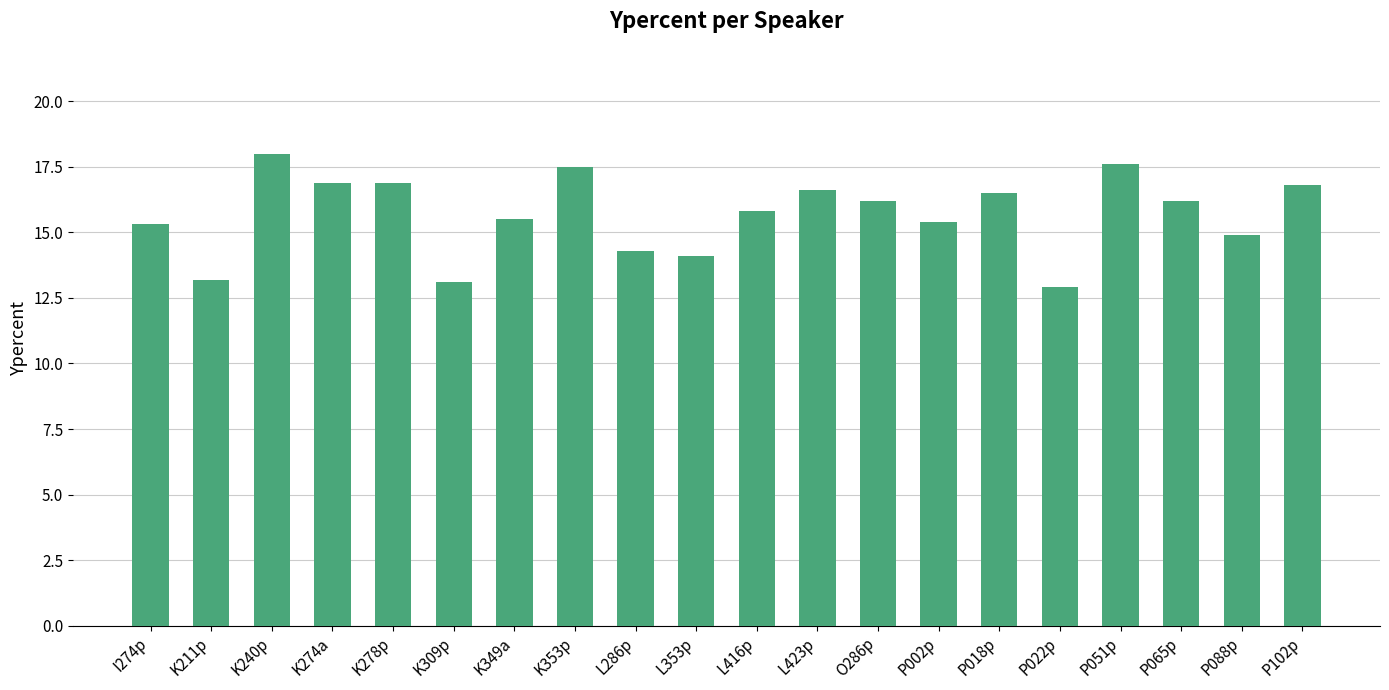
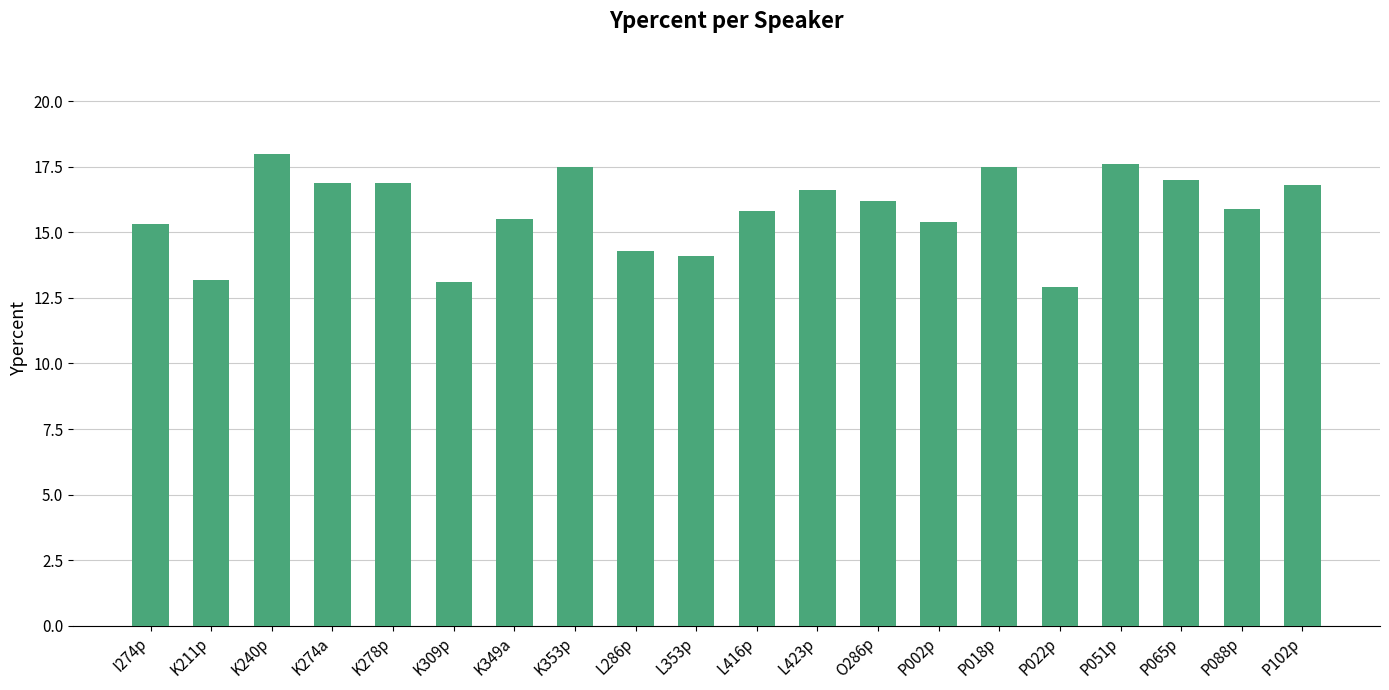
  {
    "I274p": 15.3,
    "K211p": 13.2,
    "K240p": 18.0,
    "K274a": 16.9,
    "K278p": 16.9,
    "K309p": 13.1,
    "K349a": 15.5,
    "K353p": 17.5,
    "L286p": 14.3,
    "L353p": 14.1,
    "L416p": 15.8,
    "L423p": 16.6,
    "O286p": 16.2,
    "P002p": 15.4,
-   "P018p": 16.5,
+   "P018p": 17.5,
    "P022p": 12.9,
    "P051p": 17.6,
-   "P065p": 16.2,
-   "P088p": 14.9,
+   "P065p": 17.0,
+   "P088p": 15.9,
    "P102p": 16.8
  }
